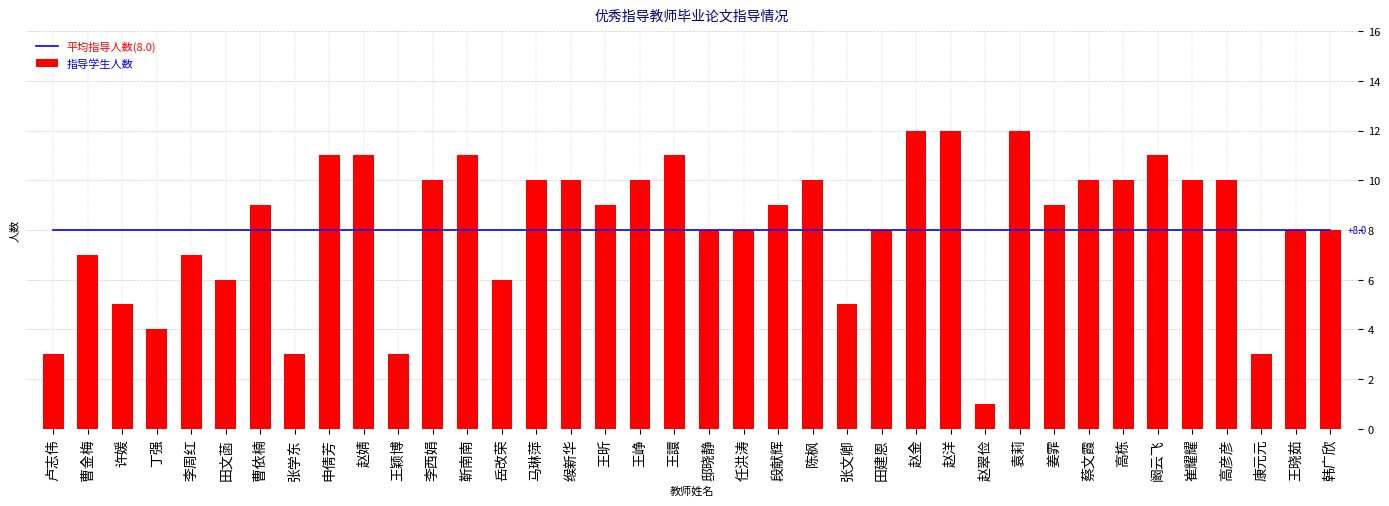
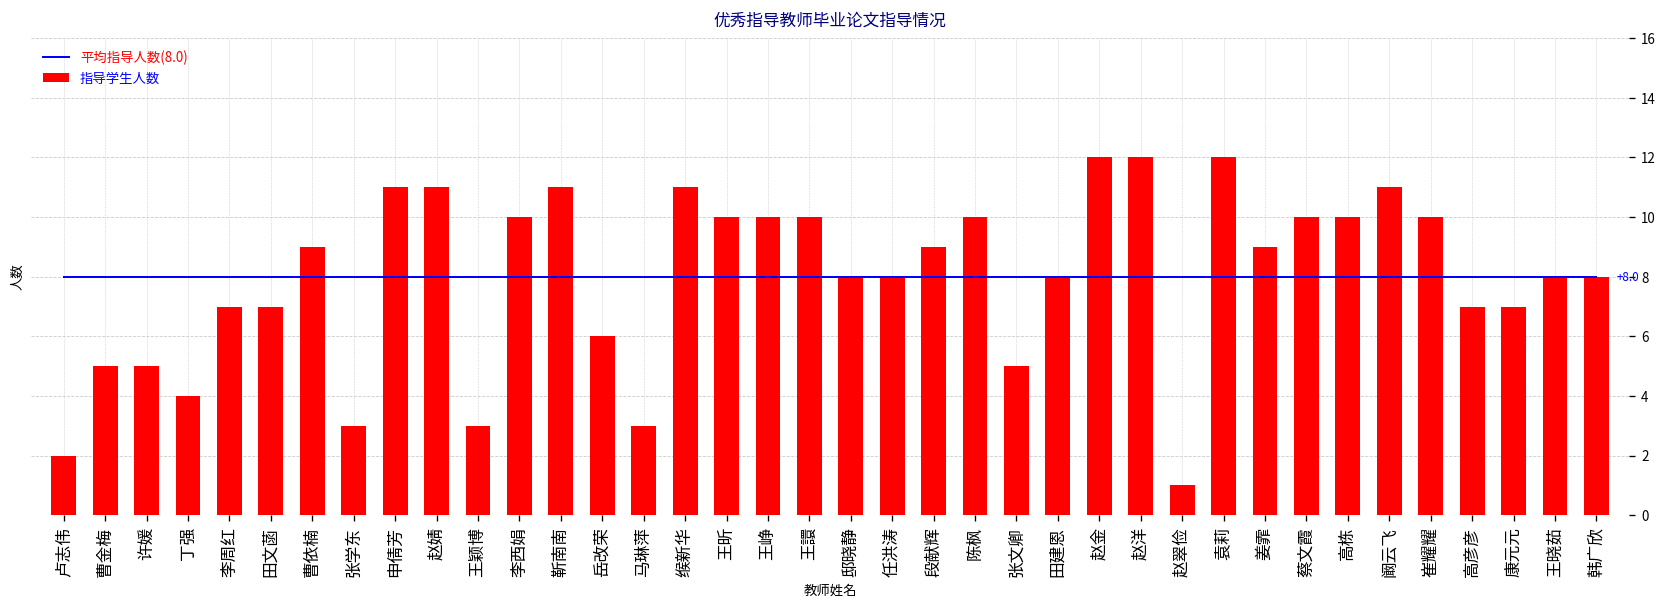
  {
    "指导学生人数": {
-     "卢志伟": "3",
-     "曹金梅": "7",
+     "卢志伟": "2",
+     "曹金梅": "5",
      "许媛": "5",
      "丁强": "4",
      "李周红": "7",
-     "田文菡": "6",
+     "田文菡": "7",
      "曹依楠": "9",
      "张学东": "3",
      "申倩芳": "11",
      "赵婧": "11",
      "王颖博": "3",
      "李西娟": "10",
      "靳南南": "11",
      "岳改荣": "6",
-     "马琳萍": "10",
-     "缑新华": "10",
-     "王昕": "9",
+     "马琳萍": "3",
+     "缑新华": "11",
+     "王昕": "10",
      "王峥": "10",
-     "王譞": "11",
+     "王譞": "10",
      "邸晓静": "8",
      "任洪涛": "8",
      "段献辉": "9",
      "陈枫": "10",
      "张文卿": "5",
      "田建恩": "8",
      "赵金": "12",
      "赵洋": "12",
      "赵翠俭": "1",
      "袁莉": "12",
      "姜霏": "9",
      "蔡文霞": "10",
      "高栋": "10",
      "阚云飞": "11",
      "崔耀耀": "10",
-     "高彦彦": "10",
-     "康元元": "3",
+     "高彦彦": "7",
+     "康元元": "7",
      "王晓茹": "8"
    },
    "平均指导人数(8.0)": {
      "韩广欣": "+8.0"
    }
  }
